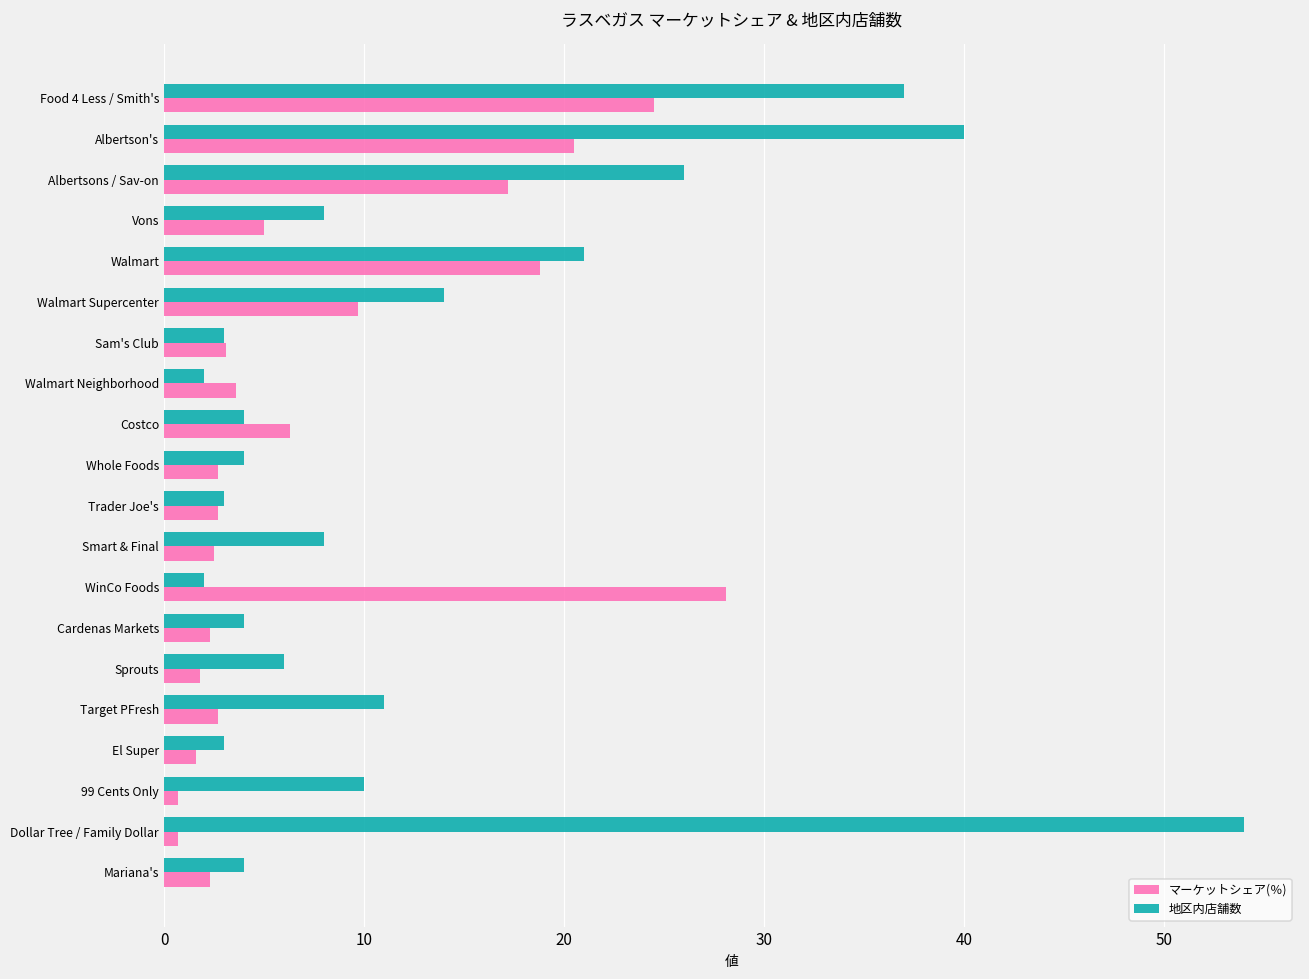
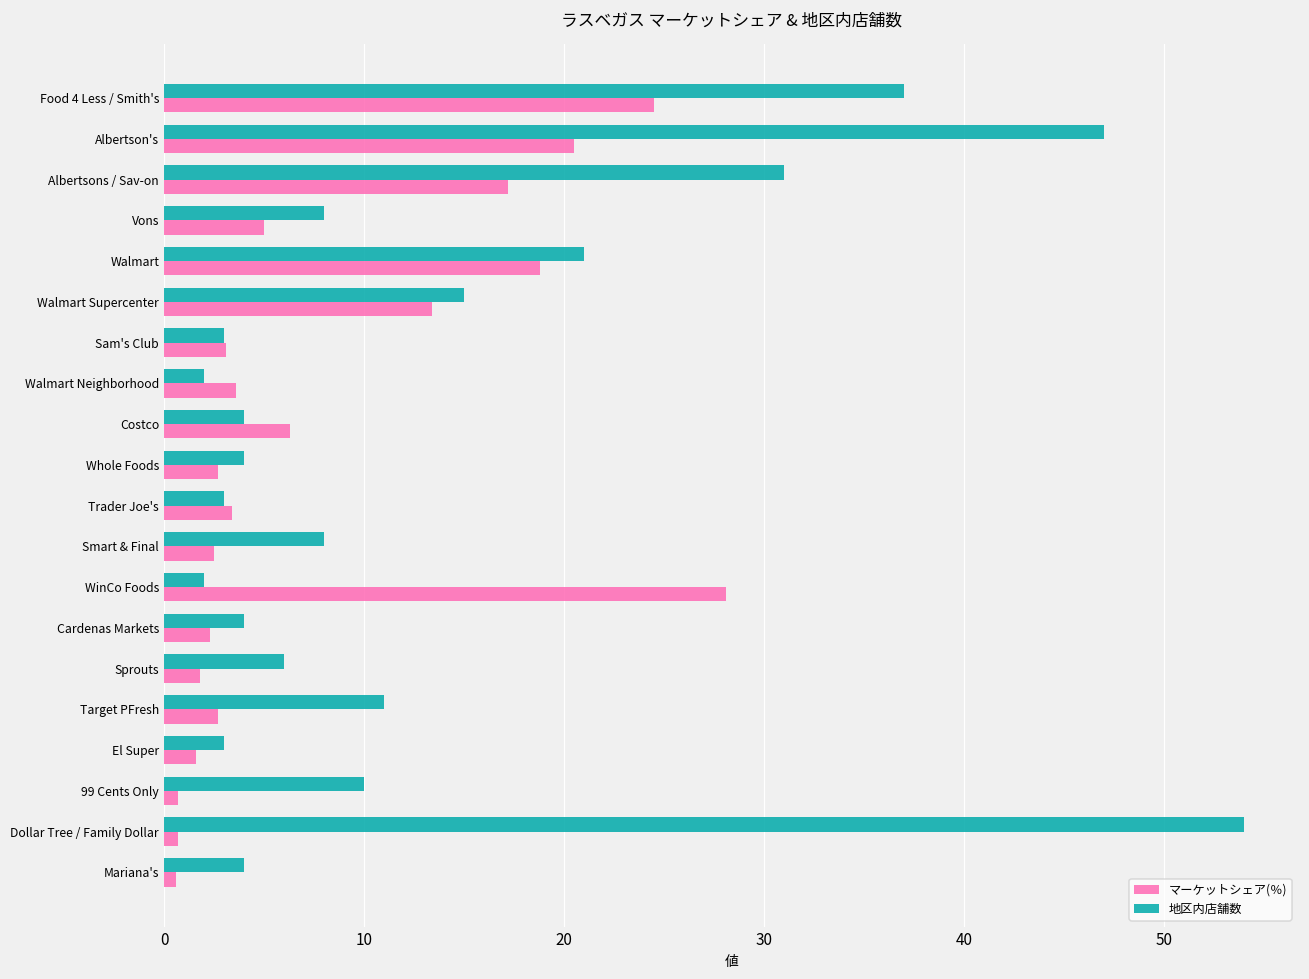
  {
    "マーケットシェア(％)": {
      "Food 4 Less / Smith's": 24.5,
      "Albertson's": 20.5,
      "Albertsons / Sav-on": 17.2,
      "Vons": 5.0,
      "Walmart": 18.8,
-     "Walmart Supercenter": 9.7,
+     "Walmart Supercenter": 13.4,
      "Sam's Club": 3.1,
      "Walmart Neighborhood": 3.6,
      "Costco": 6.3,
      "Whole Foods": 2.7,
-     "Trader Joe's": 2.7,
+     "Trader Joe's": 3.4,
      "Smart & Final": 2.5,
      "WinCo Foods": 28.1,
      "Cardenas Markets": 2.3,
      "Sprouts": 1.8,
      "Target PFresh": 2.7,
      "El Super": 1.6,
      "99 Cents Only": 0.7,
      "Dollar Tree / Family Dollar": 0.7,
-     "Mariana's": 2.3
+     "Mariana's": 0.6
    },
    "地区内店舗数": {
      "Food 4 Less / Smith's": 37,
-     "Albertson's": 40,
-     "Albertsons / Sav-on": 26,
+     "Albertson's": 47,
+     "Albertsons / Sav-on": 31,
      "Vons": 8,
      "Walmart": 21,
-     "Walmart Supercenter": 14,
+     "Walmart Supercenter": 15,
      "Sam's Club": 3,
      "Walmart Neighborhood": 2,
      "Costco": 4,
      "Whole Foods": 4,
      "Trader Joe's": 3,
      "Smart & Final": 8,
      "WinCo Foods": 2,
      "Cardenas Markets": 4,
      "Sprouts": 6,
      "Target PFresh": 11,
      "El Super": 3,
      "99 Cents Only": 10,
      "Dollar Tree / Family Dollar": 54,
      "Mariana's": 4
    }
  }
